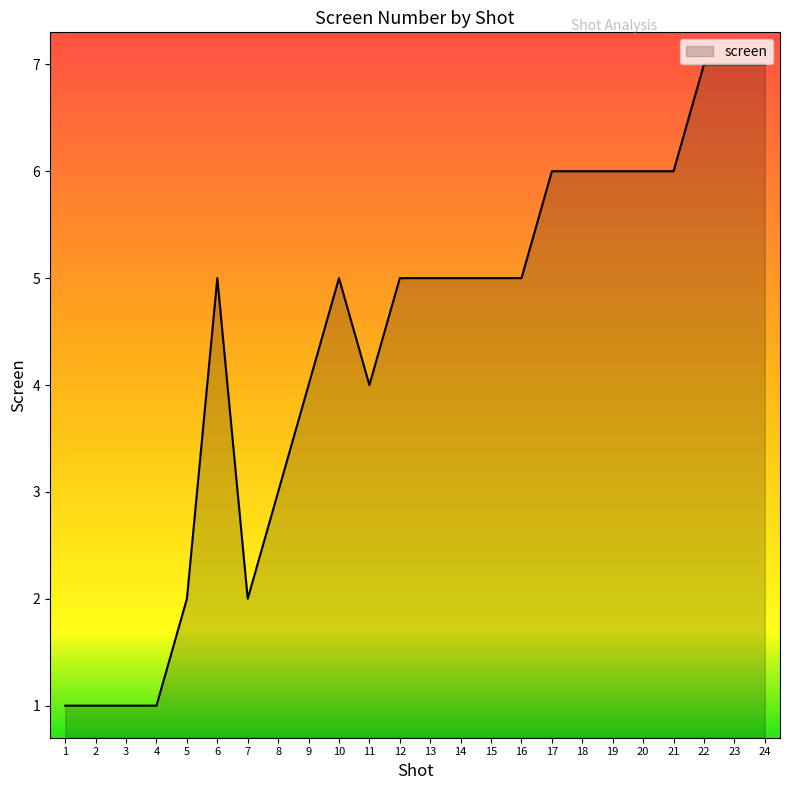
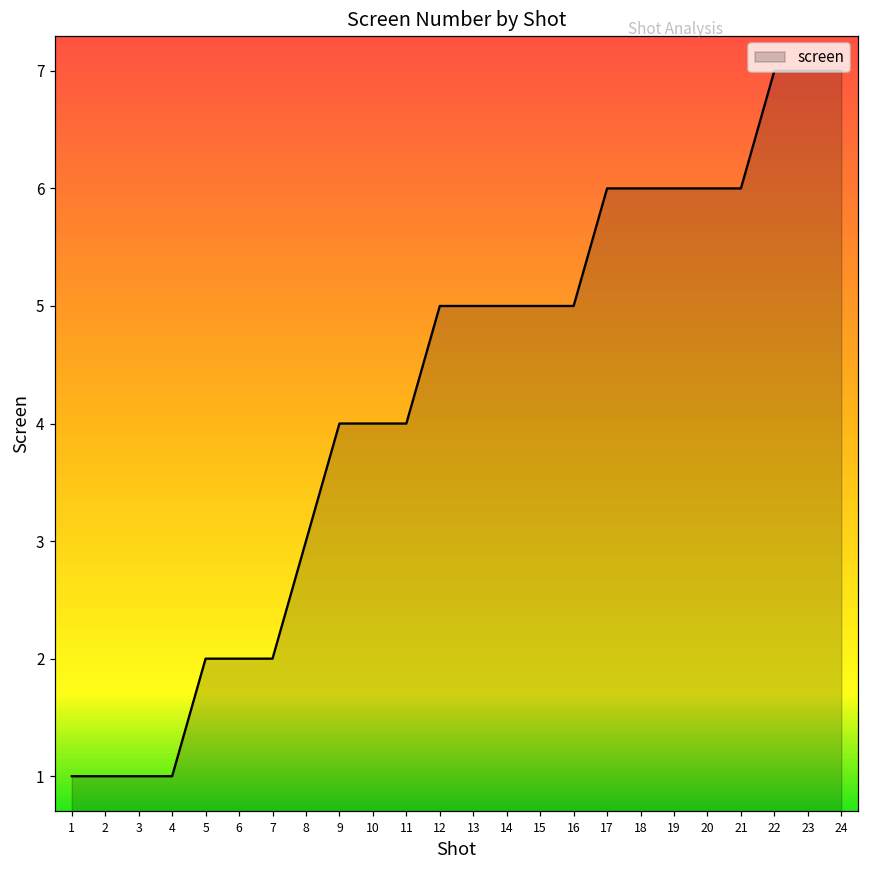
  {
    "1": 1,
    "2": 1,
    "3": 1,
    "4": 1,
    "5": 2,
-   "6": 5,
+   "6": 2,
    "7": 2,
    "8": 3,
    "9": 4,
-   "10": 5,
+   "10": 4,
    "11": 4,
    "12": 5,
    "13": 5,
    "14": 5,
    "15": 5,
    "16": 5,
    "17": 6,
    "18": 6,
    "19": 6,
    "20": 6,
    "21": 6
  }
